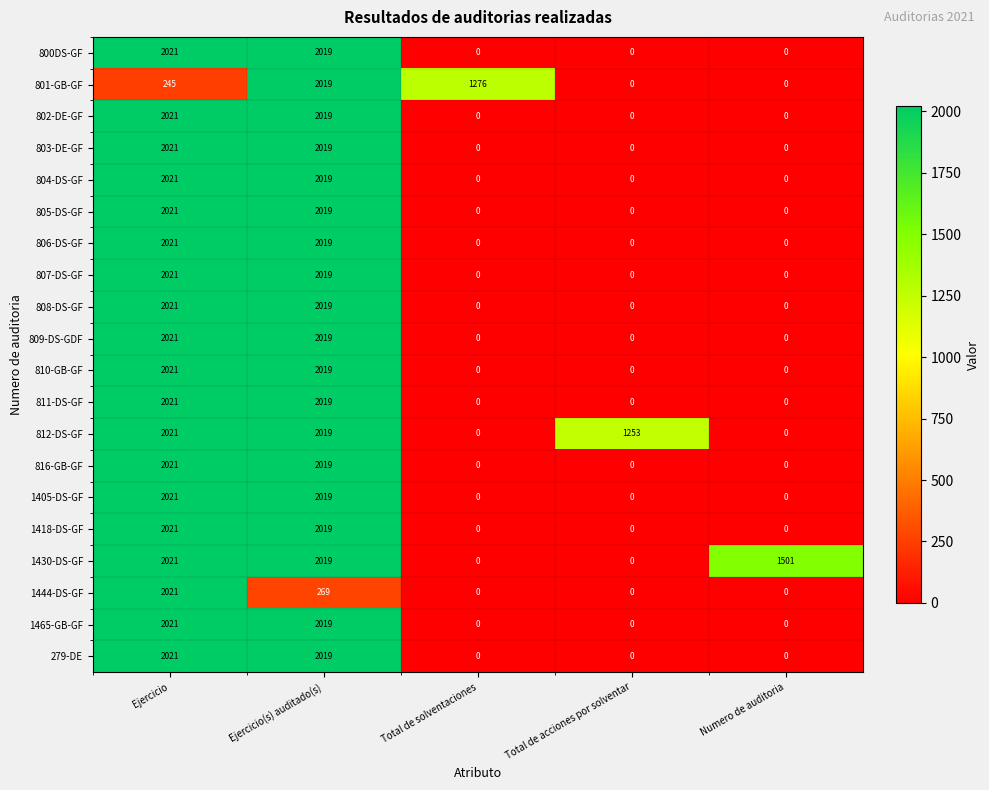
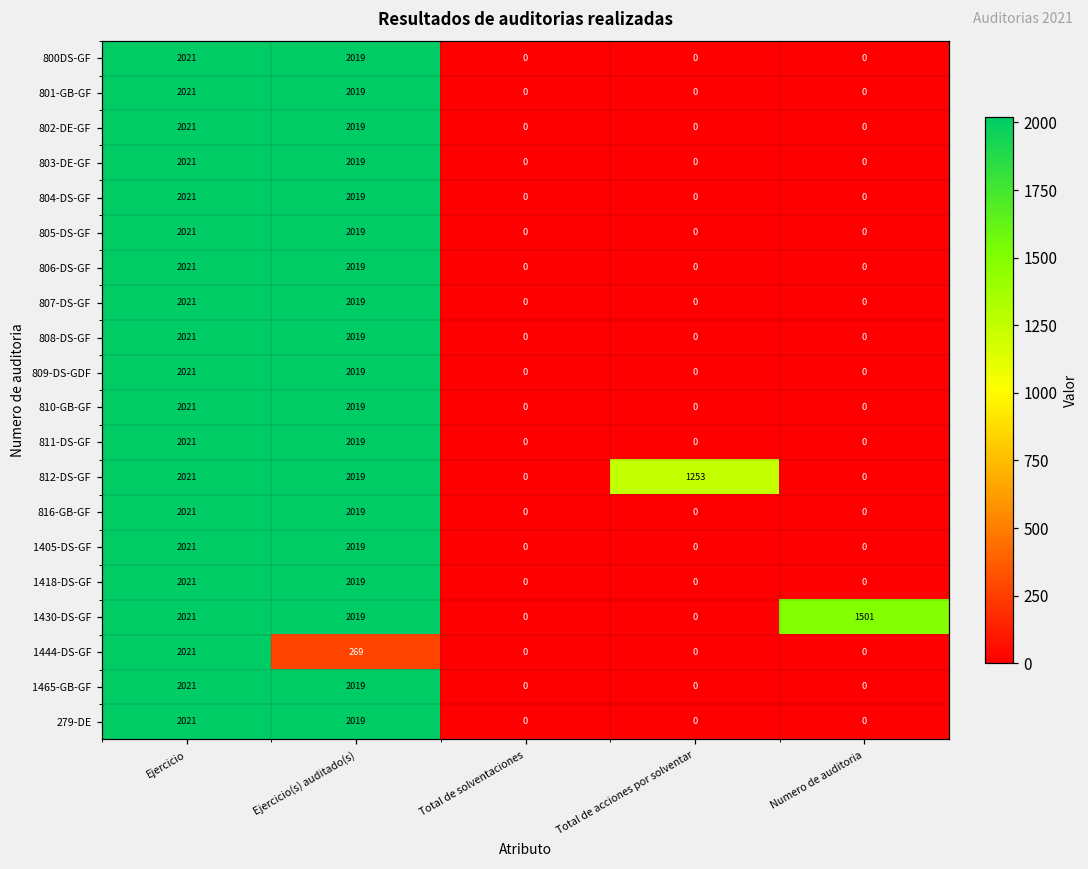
  {
    "800DS-GF": {
      "Ejercicio": 2021,
      "Ejercicio(s) auditado(s)": 2019,
      "Total de solventaciones": 0,
      "Total de acciones por solventar": 0,
      "Numero de auditoria": 0
    },
    "801-GB-GF": {
-     "Ejercicio": 245,
+     "Ejercicio": 2021,
      "Ejercicio(s) auditado(s)": 2019,
-     "Total de solventaciones": 1276,
+     "Total de solventaciones": 0,
      "Total de acciones por solventar": 0,
      "Numero de auditoria": 0
    },
    "802-DE-GF": {
      "Ejercicio": 2021,
      "Ejercicio(s) auditado(s)": 2019,
      "Total de solventaciones": 0,
      "Total de acciones por solventar": 0,
      "Numero de auditoria": 0
    },
    "803-DE-GF": {
      "Ejercicio": 2021,
      "Ejercicio(s) auditado(s)": 2019,
      "Total de solventaciones": 0,
      "Total de acciones por solventar": 0,
      "Numero de auditoria": 0
    },
    "804-DS-GF": {
      "Ejercicio": 2021,
      "Ejercicio(s) auditado(s)": 2019,
      "Total de solventaciones": 0,
      "Total de acciones por solventar": 0,
      "Numero de auditoria": 0
    },
    "805-DS-GF": {
      "Ejercicio": 2021,
      "Ejercicio(s) auditado(s)": 2019,
      "Total de solventaciones": 0,
      "Total de acciones por solventar": 0,
      "Numero de auditoria": 0
    },
    "806-DS-GF": {
      "Ejercicio": 2021,
      "Ejercicio(s) auditado(s)": 2019,
      "Total de solventaciones": 0,
      "Total de acciones por solventar": 0,
      "Numero de auditoria": 0
    },
    "807-DS-GF": {
      "Ejercicio": 2021,
      "Ejercicio(s) auditado(s)": 2019,
      "Total de solventaciones": 0,
      "Total de acciones por solventar": 0,
      "Numero de auditoria": 0
    },
    "808-DS-GF": {
      "Ejercicio": 2021,
      "Ejercicio(s) auditado(s)": 2019,
      "Total de solventaciones": 0,
      "Total de acciones por solventar": 0,
      "Numero de auditoria": 0
    },
    "809-DS-GDF": {
      "Ejercicio": 2021,
      "Ejercicio(s) auditado(s)": 2019,
      "Total de solventaciones": 0,
      "Total de acciones por solventar": 0,
      "Numero de auditoria": 0
    },
    "810-GB-GF": {
      "Ejercicio": 2021,
      "Ejercicio(s) auditado(s)": 2019,
      "Total de solventaciones": 0,
      "Total de acciones por solventar": 0,
      "Numero de auditoria": 0
    },
    "811-DS-GF": {
      "Ejercicio": 2021,
      "Ejercicio(s) auditado(s)": 2019,
      "Total de solventaciones": 0,
      "Total de acciones por solventar": 0,
      "Numero de auditoria": 0
    },
    "812-DS-GF": {
      "Ejercicio": 2021,
      "Ejercicio(s) auditado(s)": 2019,
      "Total de solventaciones": 0,
      "Total de acciones por solventar": 1253,
      "Numero de auditoria": 0
    },
    "816-GB-GF": {
      "Ejercicio": 2021,
      "Ejercicio(s) auditado(s)": 2019,
      "Total de solventaciones": 0,
      "Total de acciones por solventar": 0,
      "Numero de auditoria": 0
    },
    "1405-DS-GF": {
      "Ejercicio": 2021,
      "Ejercicio(s) auditado(s)": 2019,
      "Total de solventaciones": 0,
      "Total de acciones por solventar": 0,
      "Numero de auditoria": 0
    },
    "1418-DS-GF": {
      "Ejercicio": 2021,
      "Ejercicio(s) auditado(s)": 2019,
      "Total de solventaciones": 0,
      "Total de acciones por solventar": 0,
      "Numero de auditoria": 0
    },
    "1430-DS-GF": {
      "Ejercicio": 2021,
      "Ejercicio(s) auditado(s)": 2019,
      "Total de solventaciones": 0,
      "Total de acciones por solventar": 0,
      "Numero de auditoria": 1501
    },
    "1444-DS-GF": {
      "Ejercicio": 2021,
      "Ejercicio(s) auditado(s)": 269,
      "Total de solventaciones": 0,
      "Total de acciones por solventar": 0,
      "Numero de auditoria": 0
    },
    "1465-GB-GF": {
      "Ejercicio": 2021,
      "Ejercicio(s) auditado(s)": 2019,
      "Total de solventaciones": 0,
      "Total de acciones por solventar": 0,
      "Numero de auditoria": 0
    },
    "279-DE": {
      "Ejercicio": 2021,
      "Ejercicio(s) auditado(s)": 2019,
      "Total de solventaciones": 0,
      "Total de acciones por solventar": 0,
      "Numero de auditoria": 0
    }
  }
